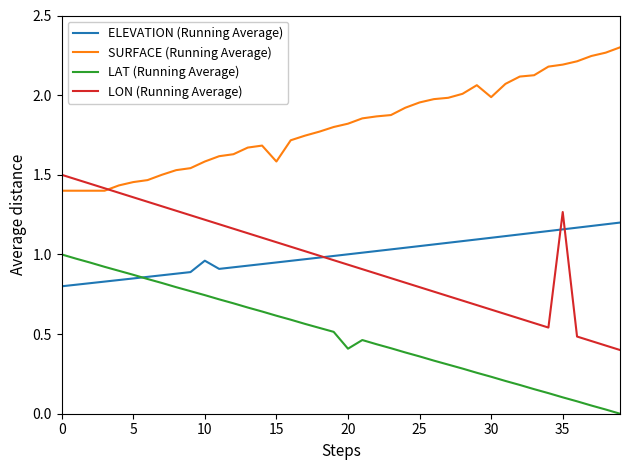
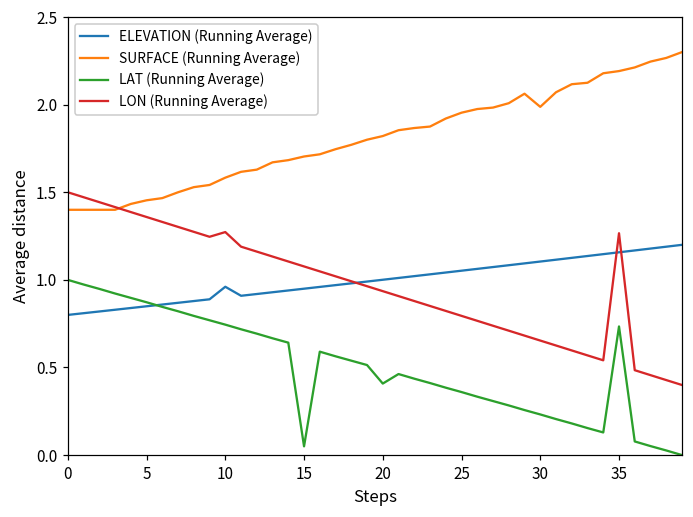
  {
    "ELEVATION (Running Average)": {
      "0": 0.80,
      "5": 0.85,
      "10": 0.96,
      "15": 0.95,
      "20": 1.00,
      "25": 1.05,
      "30": 1.10,
      "35": 1.16
    },
    "SURFACE (Running Average)": {
      "0": 1.40,
      "5": 1.45,
      "10": 1.58,
-     "15": 1.58,
+     "15": 1.70,
      "20": 1.82,
      "25": 1.95,
      "30": 1.99,
      "35": 2.19
    },
    "LAT (Running Average)": {
      "0": 1.00,
      "5": 0.87,
      "10": 0.74,
-     "15": 0.62,
+     "15": 0.05,
      "20": 0.41,
      "25": 0.36,
      "30": 0.23,
-     "35": 0.10
+     "35": 0.73
    },
    "LON (Running Average)": {
      "0": 1.50,
      "5": 1.36,
-     "10": 1.22,
+     "10": 1.27,
      "15": 1.08,
      "20": 0.94,
      "25": 0.79,
      "30": 0.65,
      "35": 1.27
    }
  }
